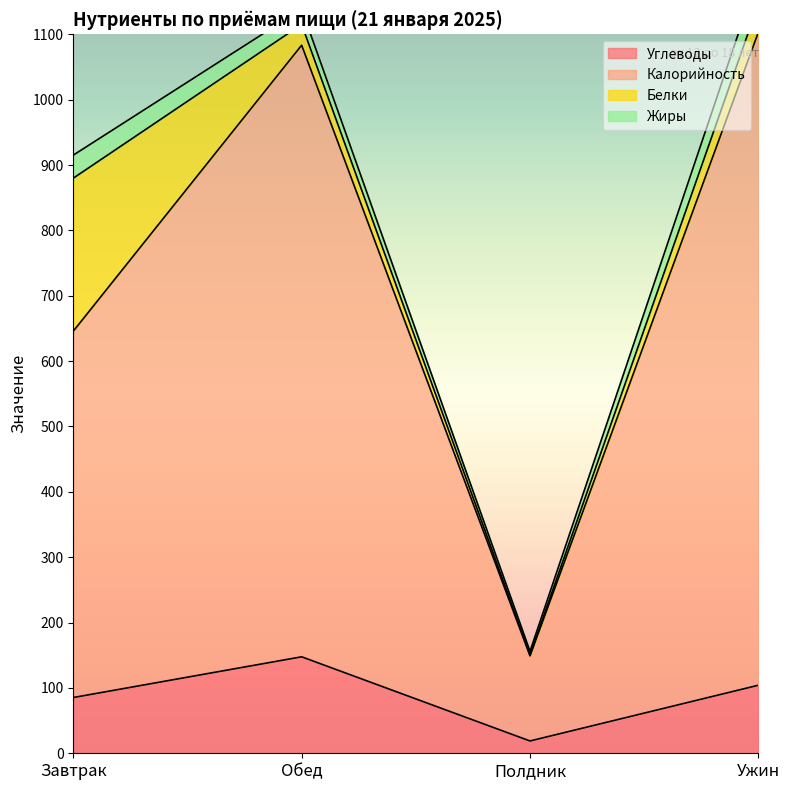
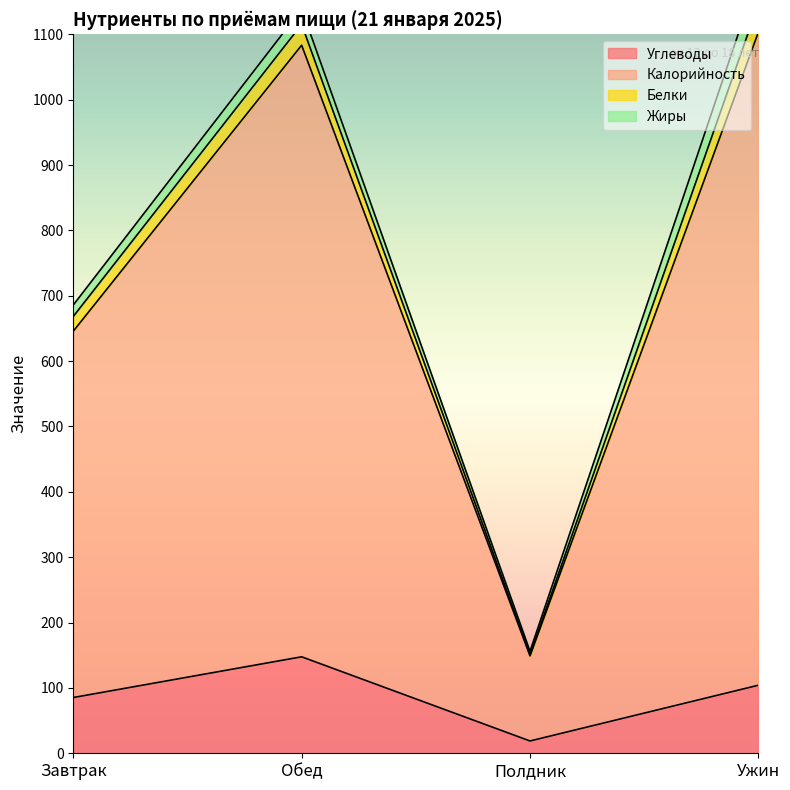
  {
    "Белки": {
-     "Завтрак": 230
+     "Завтрак": 20
    },
    "Жиры": {
-     "Завтрак": 40,
+     "Завтрак": 20,
      "Полдник": 10
    }
  }
